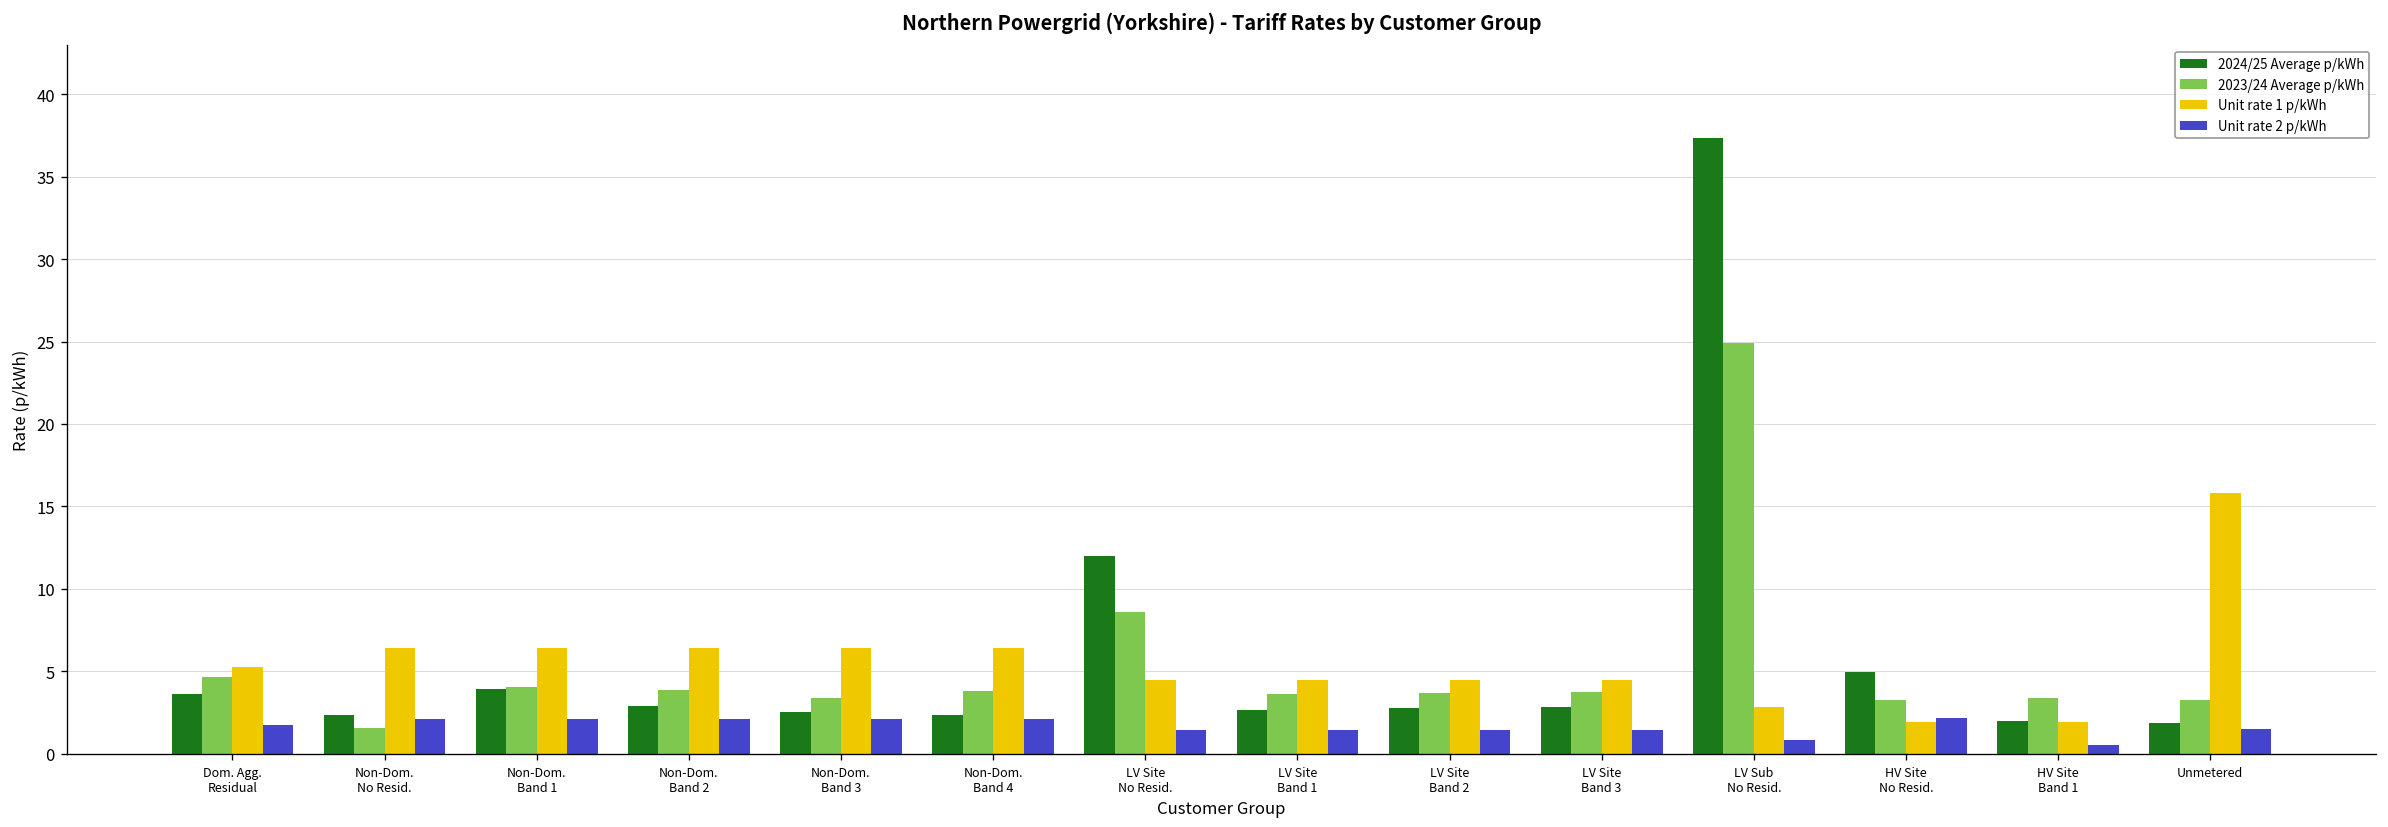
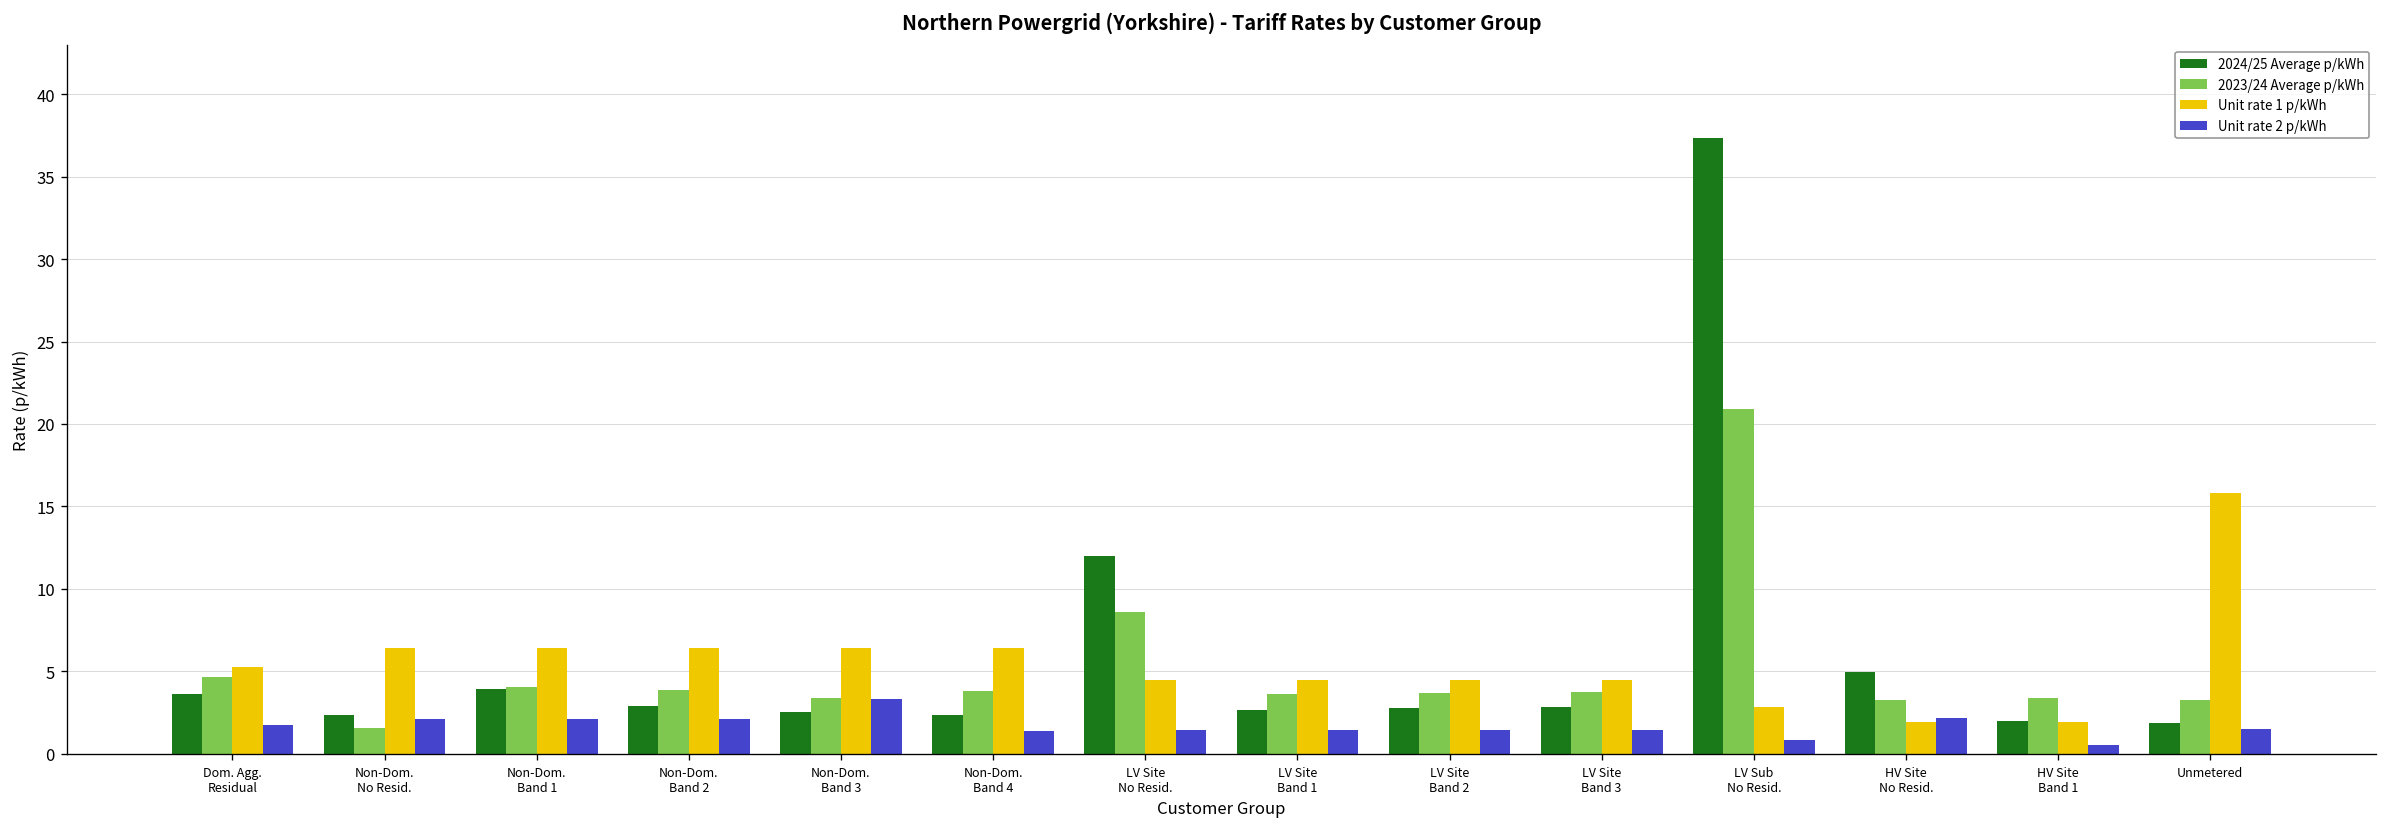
  {
    "2024/25 Average p/kWh": {
      "Dom. Agg. Residual": 3.6,
      "Non-Dom. No Resid.": 2.4,
      "Non-Dom. Band 1": 3.9,
      "Non-Dom. Band 2": 2.9,
      "Non-Dom. Band 3": 2.5,
      "Non-Dom. Band 4": 2.3,
      "LV Site No Resid.": 12.0,
      "LV Site Band 1": 2.7,
      "LV Site Band 2": 2.8,
      "LV Site Band 3": 2.8,
      "LV Sub No Resid.": 37.4,
      "HV Site No Resid.": 5.0,
      "HV Site Band 1": 2.0,
      "Unmetered": 1.9
    },
    "2023/24 Average p/kWh": {
      "Dom. Agg. Residual": 4.7,
      "Non-Dom. No Resid.": 1.6,
      "Non-Dom. Band 1": 4.1,
      "Non-Dom. Band 2": 3.9,
      "Non-Dom. Band 3": 3.4,
      "Non-Dom. Band 4": 3.8,
      "LV Site No Resid.": 8.6,
      "LV Site Band 1": 3.6,
      "LV Site Band 2": 3.7,
      "LV Site Band 3": 3.7,
-     "LV Sub No Resid.": 24.9,
+     "LV Sub No Resid.": 20.9,
      "HV Site No Resid.": 3.3,
      "HV Site Band 1": 3.4,
      "Unmetered": 3.3
    },
    "Unit rate 1 p/kWh": {
      "Dom. Agg. Residual": 5.3,
      "Non-Dom. No Resid.": 6.4,
      "Non-Dom. Band 1": 6.4,
      "Non-Dom. Band 2": 6.4,
      "Non-Dom. Band 3": 6.4,
      "Non-Dom. Band 4": 6.4,
      "LV Site No Resid.": 4.5,
      "LV Site Band 1": 4.5,
      "LV Site Band 2": 4.5,
      "LV Site Band 3": 4.5,
      "LV Sub No Resid.": 2.8,
      "HV Site No Resid.": 1.9,
      "HV Site Band 1": 1.9,
      "Unmetered": 15.8
    },
    "Unit rate 2 p/kWh": {
      "Dom. Agg. Residual": 1.7,
      "Non-Dom. No Resid.": 2.1,
      "Non-Dom. Band 1": 2.1,
      "Non-Dom. Band 2": 2.1,
-     "Non-Dom. Band 3": 2.1,
-     "Non-Dom. Band 4": 2.1,
+     "Non-Dom. Band 3": 3.3,
+     "Non-Dom. Band 4": 1.4,
      "LV Site No Resid.": 1.4,
      "LV Site Band 1": 1.4,
      "LV Site Band 2": 1.4,
      "LV Site Band 3": 1.4,
      "LV Sub No Resid.": 0.9,
      "HV Site No Resid.": 2.2,
      "HV Site Band 1": 0.5,
      "Unmetered": 1.5
    }
  }
